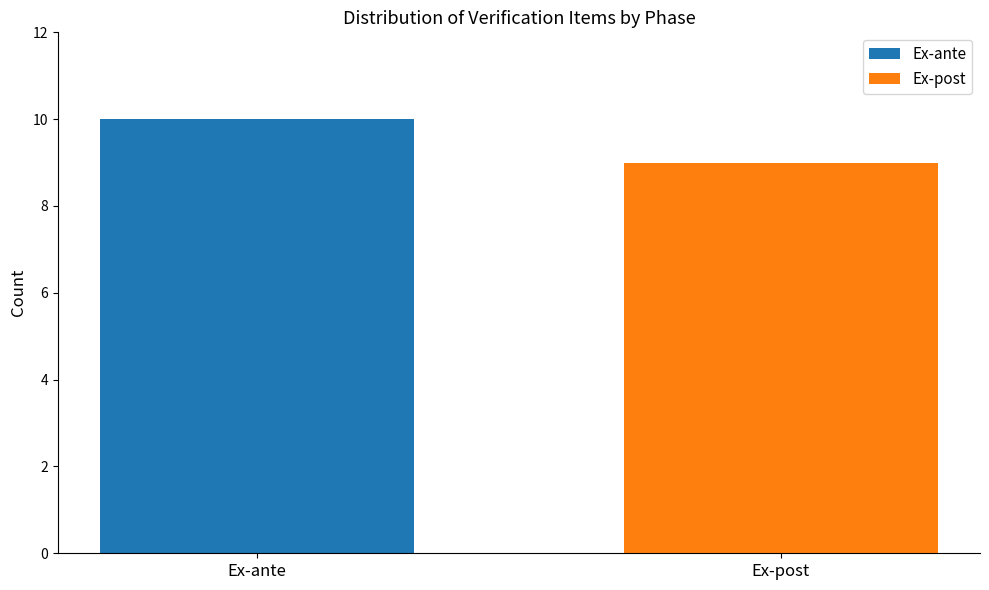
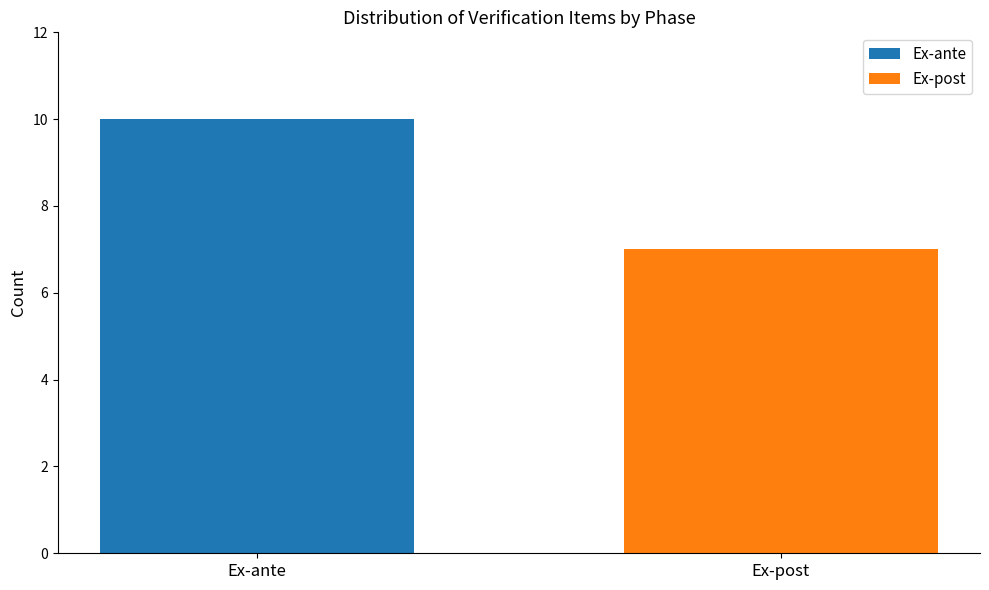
  {
    "Ex-ante": 10,
-   "Ex-post": 9
+   "Ex-post": 7
  }
